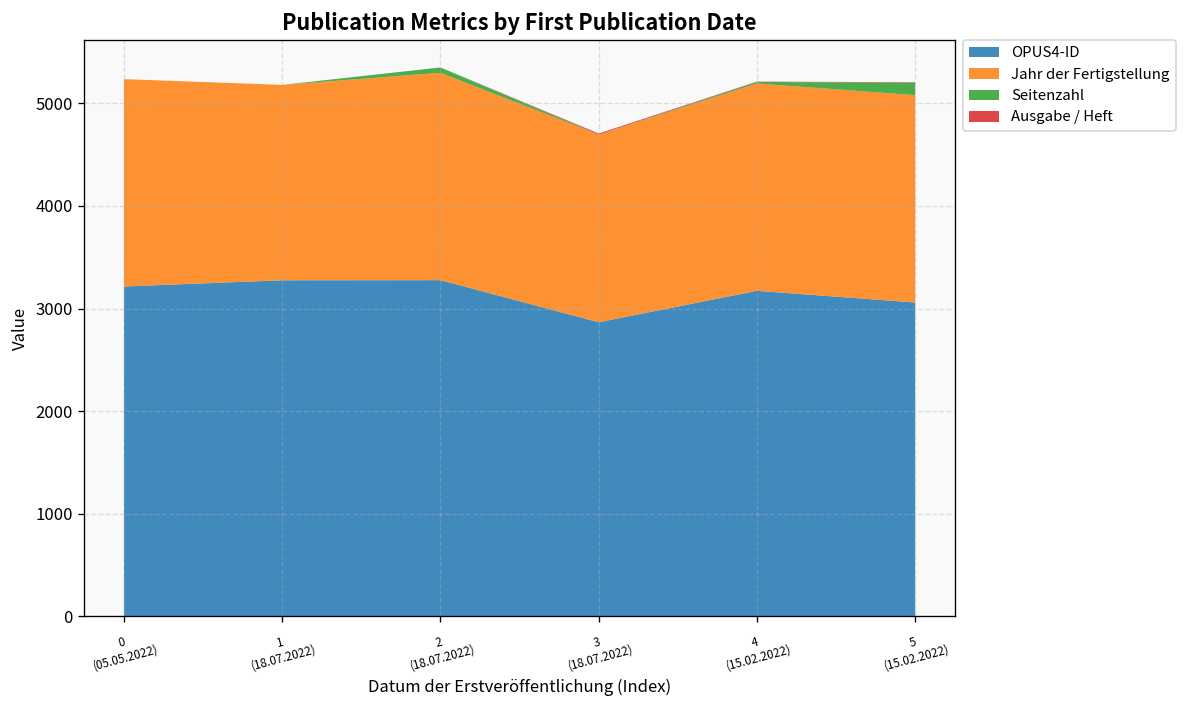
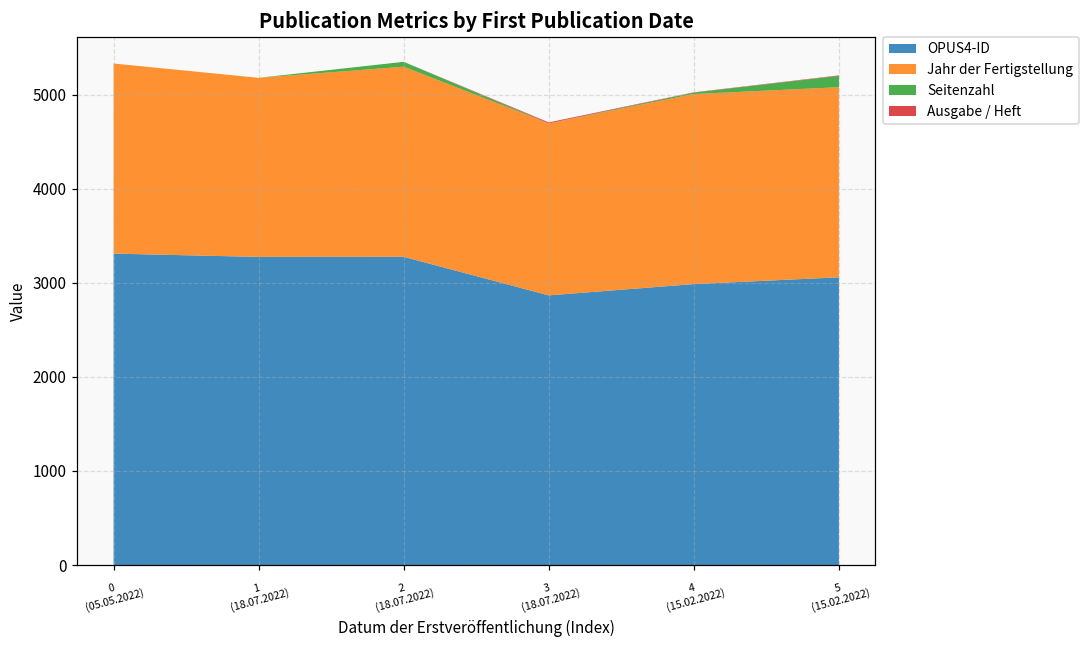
  {
    "OPUS4-ID": {
-     "0 (05.05.2022)": 3200,
+     "0 (05.05.2022)": 3300,
      "1 (18.07.2022)": 3300,
      "2 (18.07.2022)": 3300,
      "3 (18.07.2022)": 2900,
-     "4 (15.02.2022)": 3200,
+     "4 (15.02.2022)": 3000,
      "5 (15.02.2022)": 3100
    },
    "Jahr der Fertigstellung": {
      "2 (18.07.2022)": 2000,
      "5 (15.02.2022)": 2000
    }
  }
